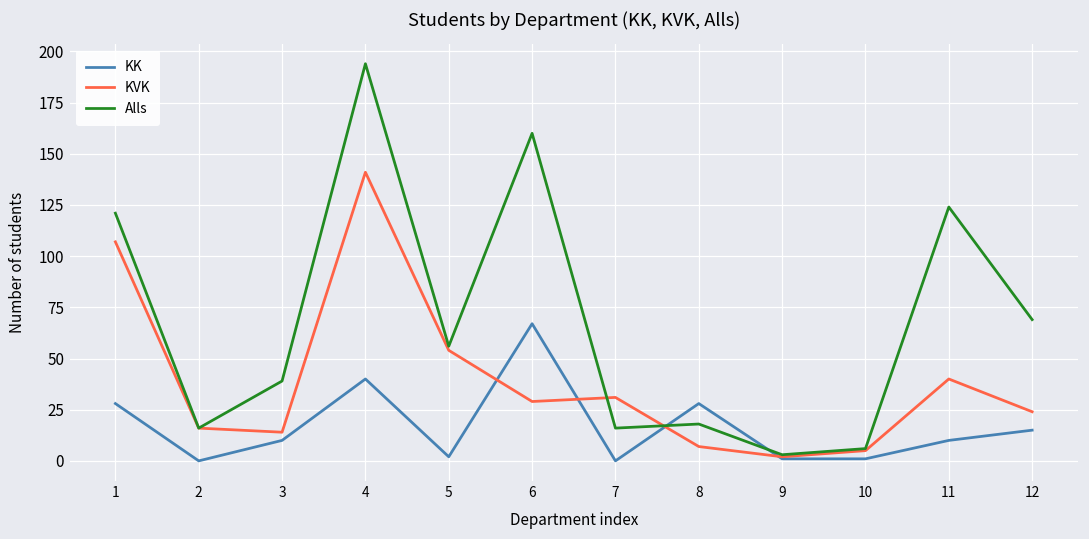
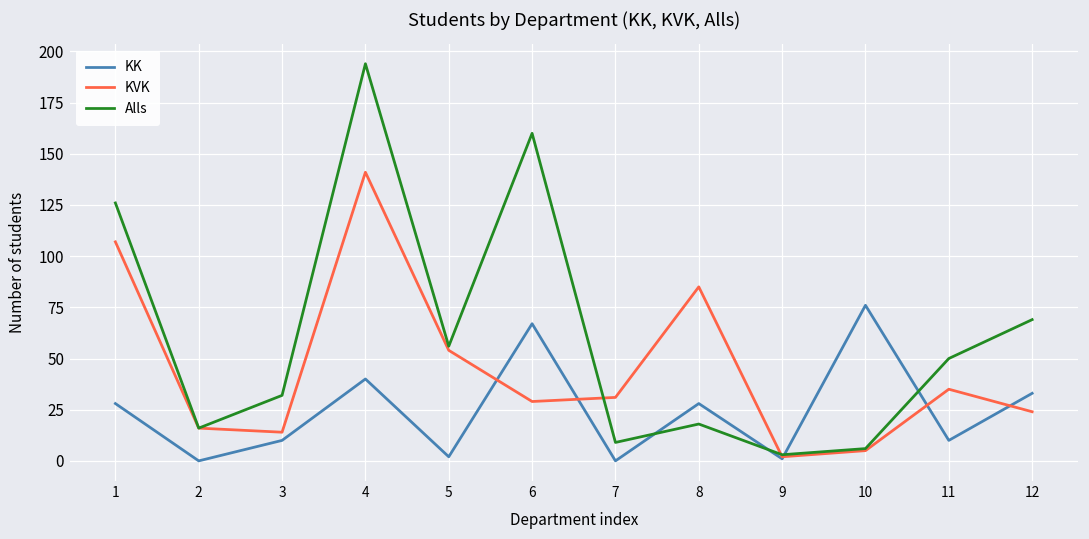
  {
    "KK": {
      "1": 28,
      "2": 0,
      "3": 10,
      "4": 40,
      "5": 2,
      "6": 67,
      "7": 0,
      "8": 28,
-     "10": 1,
+     "10": 76,
      "11": 10,
-     "12": 15
+     "12": 33
    },
    "KVK": {
      "1": 107,
      "3": 14,
      "4": 141,
      "5": 54,
      "6": 29,
      "7": 31,
-     "8": 7,
-     "11": 40,
+     "8": 85,
+     "11": 35,
      "12": 24
    },
    "Alls": {
-     "1": 121,
-     "3": 39,
+     "1": 126,
+     "3": 32,
      "4": 194,
      "5": 56,
      "6": 160,
-     "7": 16,
+     "7": 9,
      "8": 18,
-     "11": 124,
+     "11": 50,
      "12": 69
    }
  }
